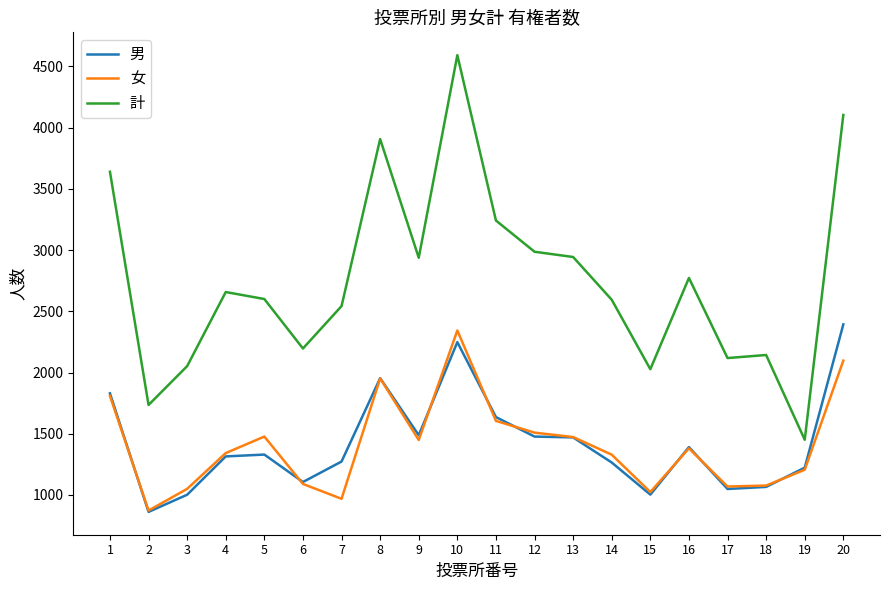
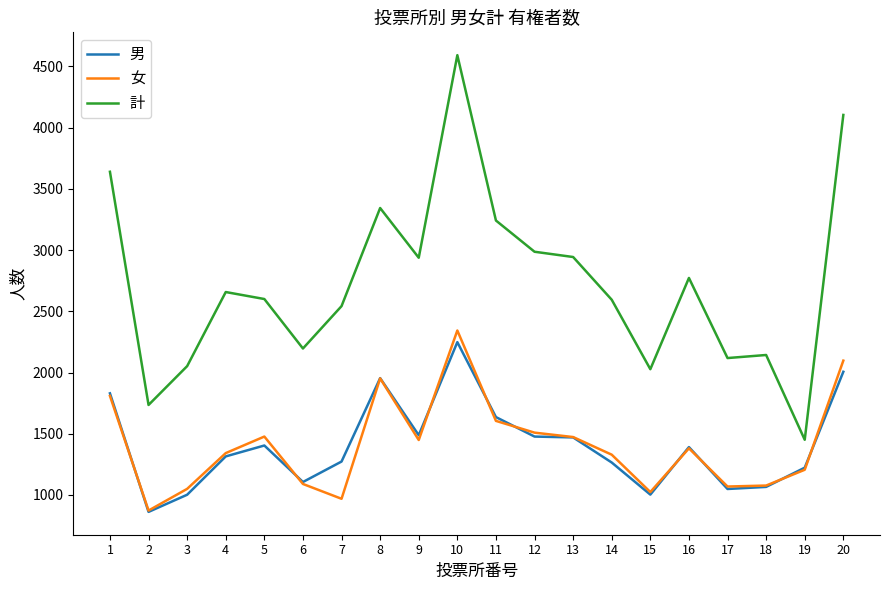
  {
    "男": {
      "1": 1830,
      "3": 1000,
      "4": 1320,
-     "5": 1330,
+     "5": 1400,
      "7": 1270,
      "9": 1490,
      "10": 2250,
      "11": 1640,
      "12": 1480,
      "14": 1270,
      "15": 1000,
-     "20": 2390
+     "20": 2010
    },
    "女": {
      "1": 1810,
      "3": 1050,
      "4": 1340,
      "5": 1480,
      "7": 970,
      "9": 1450,
      "10": 2340,
      "11": 1610,
      "12": 1510,
      "14": 1330,
      "15": 1020,
      "20": 2100
    },
    "計": {
      "1": 3640,
      "2": 1740,
      "3": 2050,
      "4": 2660,
      "5": 2600,
      "6": 2200,
      "7": 2540,
-     "8": 3910,
+     "8": 3340,
      "9": 2940,
      "10": 4590,
      "11": 3240,
      "12": 2990,
      "13": 2940,
      "14": 2590,
      "15": 2030,
      "16": 2770,
      "17": 2120,
      "18": 2140,
      "19": 1450,
      "20": 4100
    }
  }
